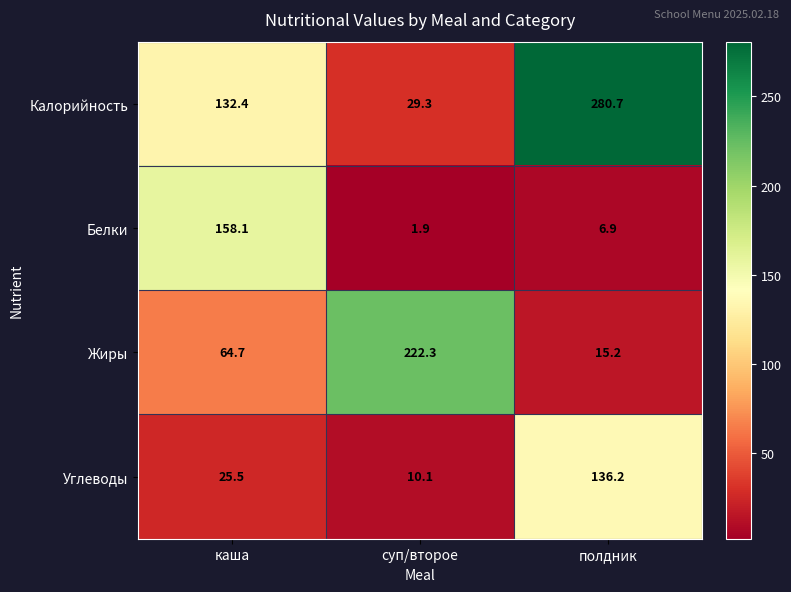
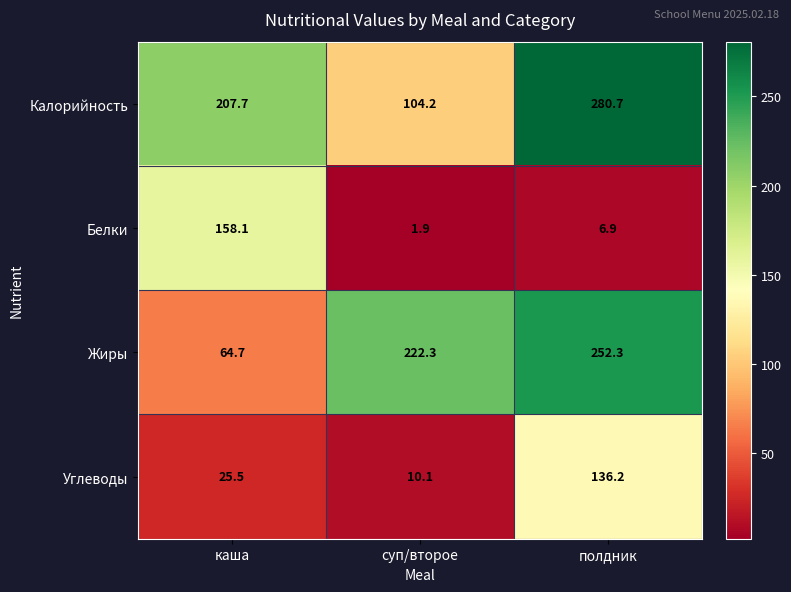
  {
    "Калорийность": {
-     "каша": 132.4,
-     "суп/второе": 29.3,
+     "каша": 207.7,
+     "суп/второе": 104.2,
      "полдник": 280.7
    },
    "Белки": {
      "каша": 158.1,
      "суп/второе": 1.9,
      "полдник": 6.9
    },
    "Жиры": {
      "каша": 64.7,
      "суп/второе": 222.3,
-     "полдник": 15.2
+     "полдник": 252.3
    },
    "Углеводы": {
      "каша": 25.5,
      "суп/второе": 10.1,
      "полдник": 136.2
    }
  }
